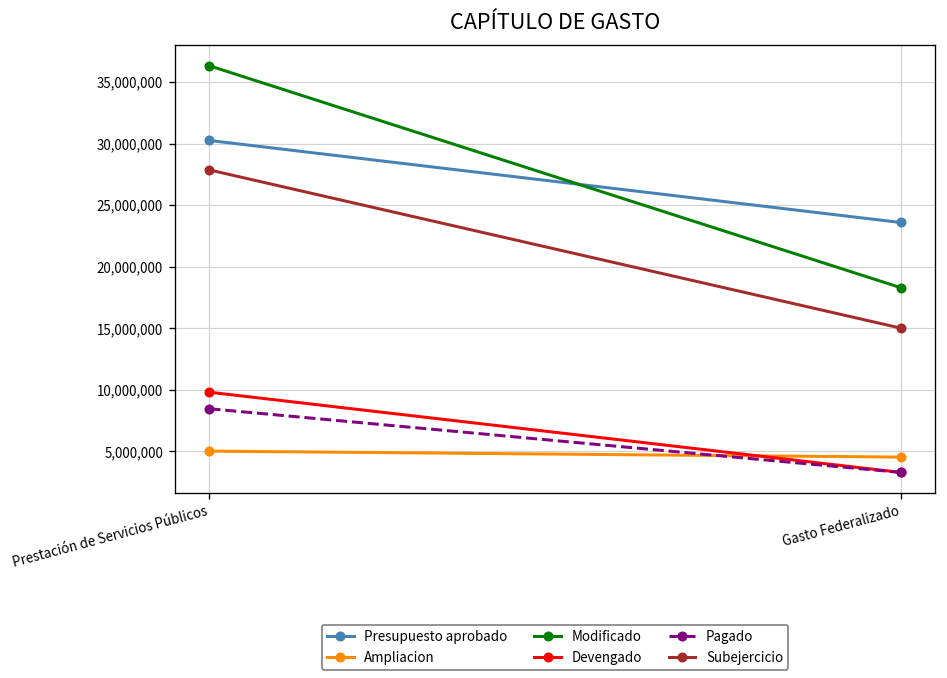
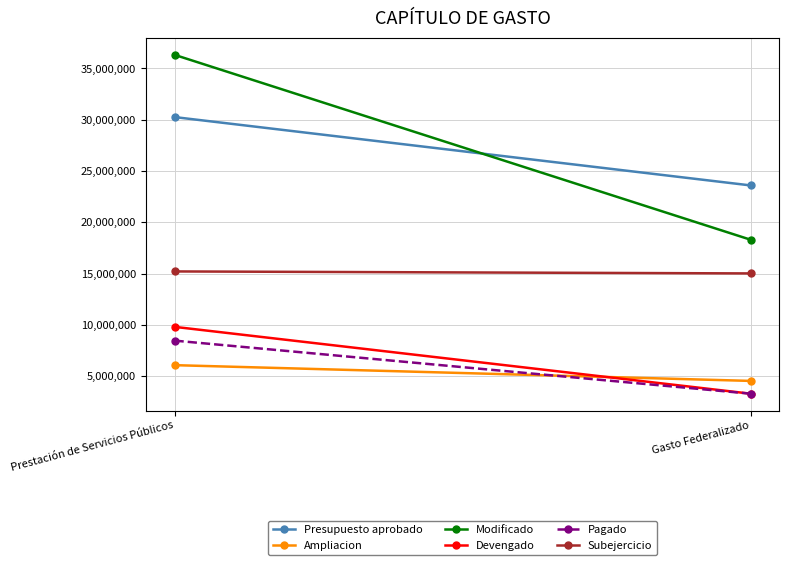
  {
    "Presupuesto aprobado": {
      "Prestación de Servicios Públicos": "30,300,000",
      "Gasto Federalizado": "23,600,000"
    },
    "Ampliacion": {
-     "Prestación de Servicios Públicos": "5,000,000",
+     "Prestación de Servicios Públicos": "6,100,000",
      "Gasto Federalizado": "4,500,000"
    },
    "Modificado": {
      "Prestación de Servicios Públicos": "36,300,000",
      "Gasto Federalizado": "18,300,000"
    },
    "Devengado": {
      "Prestación de Servicios Públicos": "9,800,000"
    },
    "Pagado": {
      "Prestación de Servicios Públicos": "8,500,000"
    },
    "Subejercicio": {
-     "Prestación de Servicios Públicos": "27,900,000",
+     "Prestación de Servicios Públicos": "15,200,000",
      "Gasto Federalizado": "15,000,000"
    }
  }
